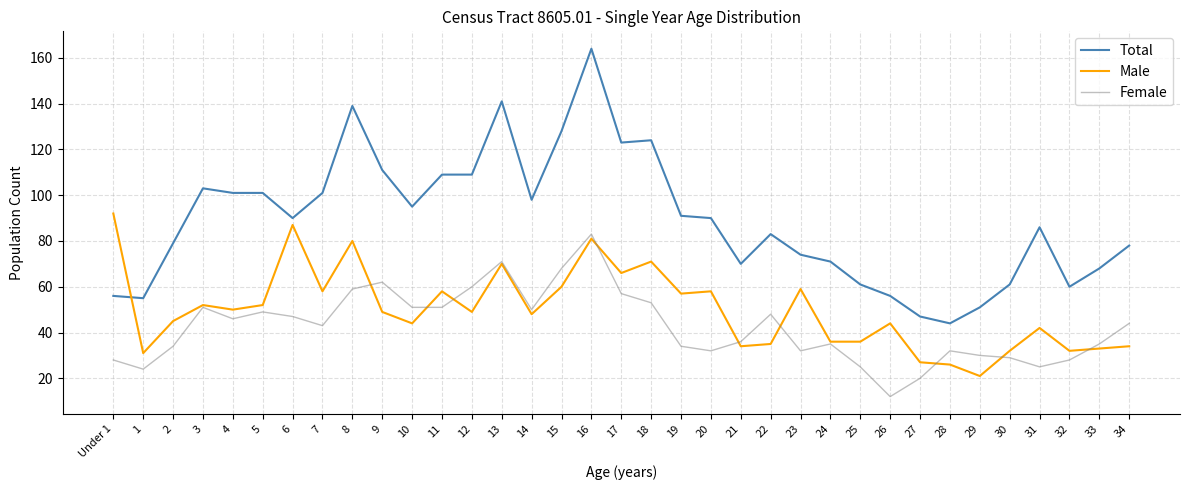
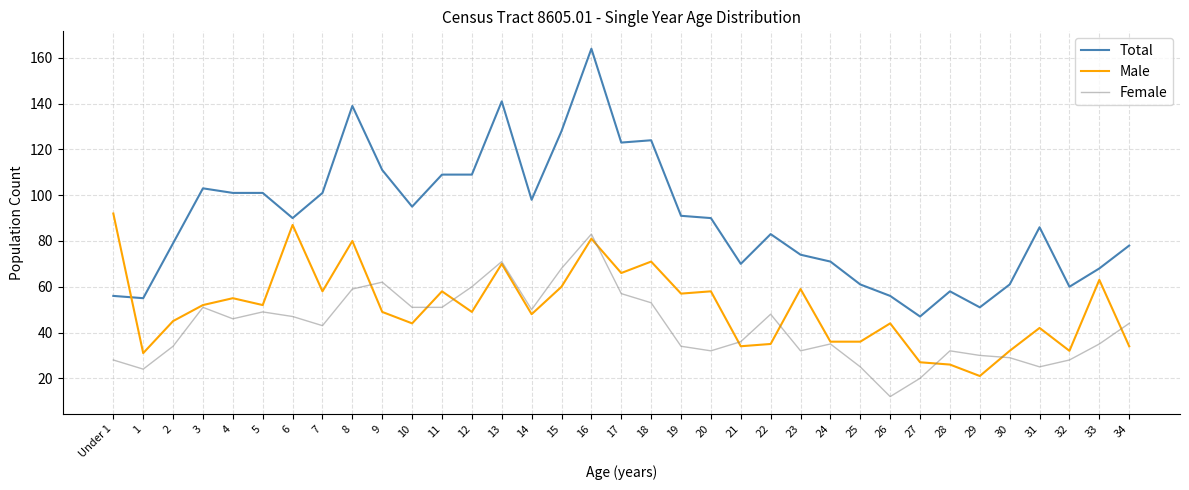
  {
    "Total": {
      "Under 1": 56,
      "1": 55,
      "2": 79,
      "3": 103,
      "4": 101,
      "5": 101,
      "6": 90,
      "7": 101,
      "8": 139,
      "9": 111,
      "10": 95,
      "11": 109,
      "12": 109,
      "13": 141,
      "14": 98,
      "15": 128,
      "16": 164,
      "17": 123,
      "18": 124,
      "19": 91,
      "20": 90,
      "21": 70,
      "22": 83,
      "23": 74,
      "24": 71,
      "25": 61,
      "26": 56,
      "27": 47,
-     "28": 44,
+     "28": 58,
      "29": 51,
      "30": 61,
      "31": 86,
      "32": 60,
      "33": 68,
      "34": 78
    },
    "Male": {
      "Under 1": 92,
      "1": 31,
      "2": 45,
-     "4": 50,
+     "4": 55,
      "5": 52,
      "6": 87,
      "7": 58,
      "8": 80,
      "9": 49,
      "10": 44,
      "11": 58,
      "12": 49,
      "14": 48,
      "15": 60,
      "16": 81,
      "17": 66,
      "18": 71,
      "19": 57,
      "20": 58,
      "21": 34,
      "22": 35,
      "23": 59,
      "25": 36,
      "26": 44,
      "27": 27,
      "28": 26,
      "29": 21,
      "30": 32,
      "31": 42,
      "32": 32,
-     "33": 33,
+     "33": 63,
      "34": 34
    },
    "Female": {
      "Under 1": 28,
      "1": 24,
      "2": 34,
      "4": 46,
      "5": 49,
      "6": 47,
      "7": 43,
      "8": 59,
      "9": 62,
      "10": 51,
      "11": 51,
      "12": 60,
      "14": 50,
      "15": 68,
      "16": 83,
      "17": 57,
      "18": 53,
      "19": 34,
      "20": 32,
      "21": 36,
      "22": 48,
      "23": 32,
      "25": 25,
      "26": 12,
      "27": 20,
      "28": 32,
      "29": 30,
      "30": 29,
      "31": 25,
      "32": 28,
      "33": 35,
      "34": 44
    }
  }
